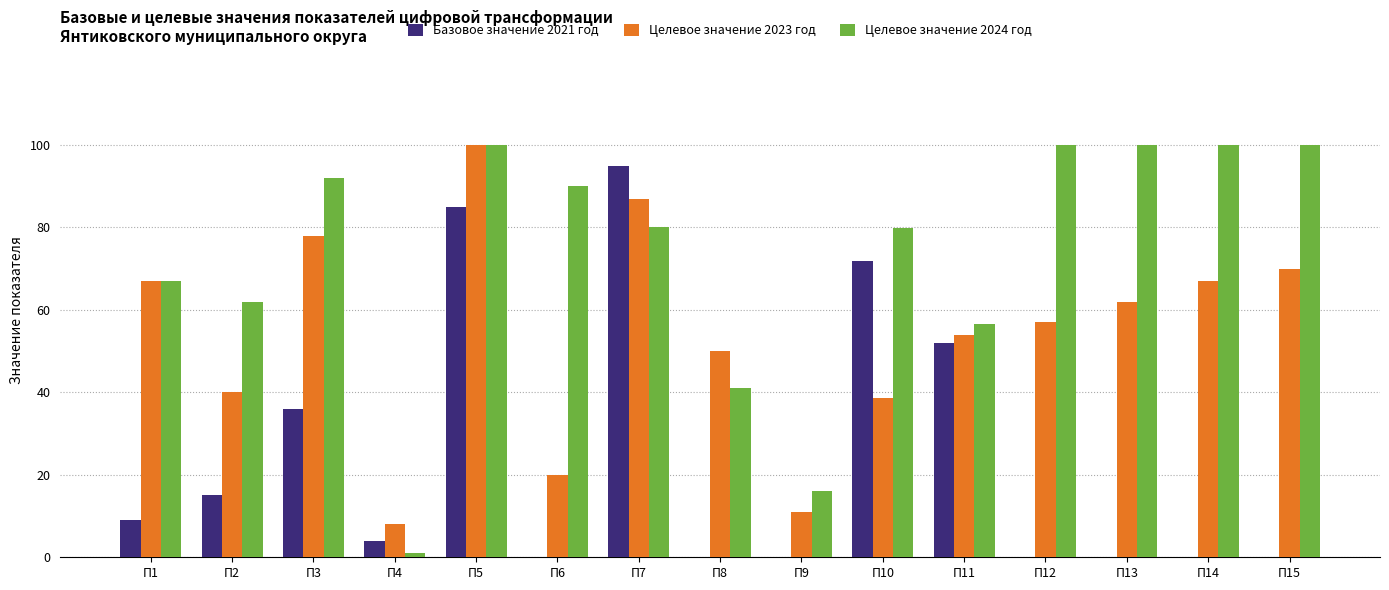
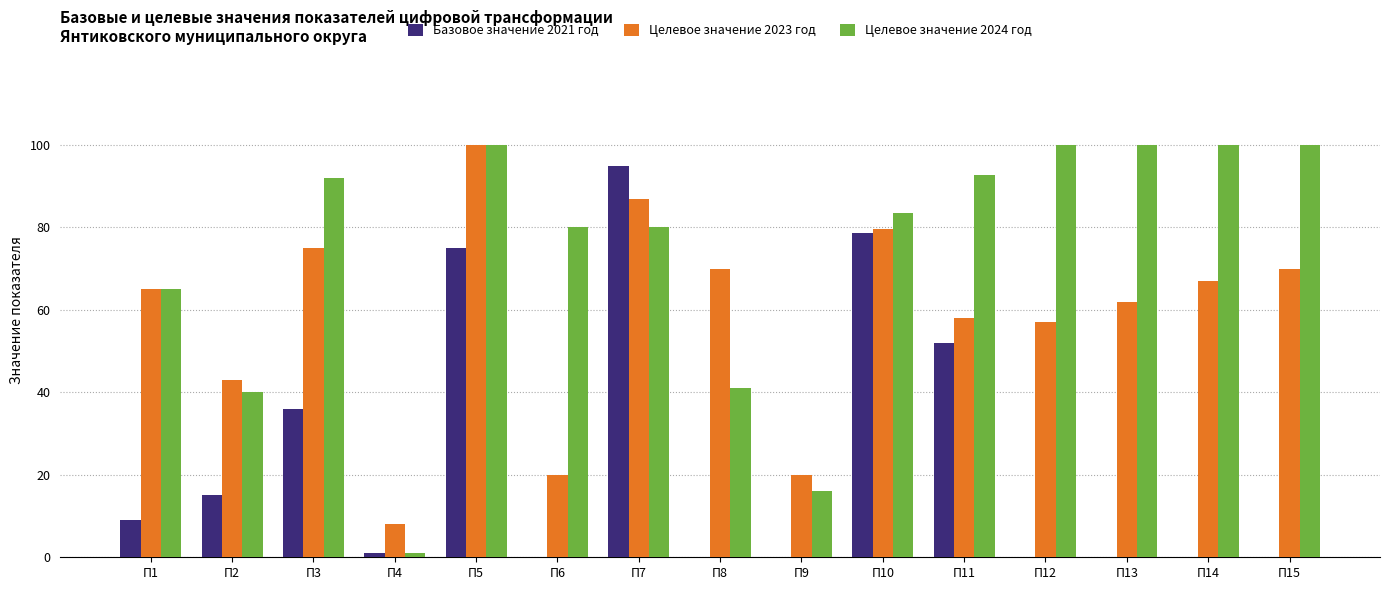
  {
    "Базовое значение 2021 год": {
      "П1": 9,
      "П2": 15,
      "П3": 36,
-     "П4": 4,
-     "П5": 85,
+     "П4": 1,
+     "П5": 75,
      "П6": 0,
      "П7": 95,
      "П8": 0,
      "П9": 0,
-     "П10": 72,
+     "П10": 79,
      "П11": 52,
      "П12": 0,
      "П13": 0,
      "П14": 0,
      "П15": 0
    },
    "Целевое значение 2023 год": {
-     "П1": 67,
-     "П2": 40,
-     "П3": 78,
+     "П1": 65,
+     "П2": 43,
+     "П3": 75,
      "П4": 8,
      "П5": 100,
      "П6": 20,
      "П7": 87,
-     "П8": 50,
-     "П9": 11,
-     "П10": 39,
-     "П11": 54,
+     "П8": 70,
+     "П9": 20,
+     "П10": 80,
+     "П11": 58,
      "П12": 57,
      "П13": 62,
      "П14": 67,
      "П15": 70
    },
    "Целевое значение 2024 год": {
-     "П1": 67,
-     "П2": 62,
+     "П1": 65,
+     "П2": 40,
      "П3": 92,
      "П4": 1,
      "П5": 100,
-     "П6": 90,
+     "П6": 80,
      "П7": 80,
      "П8": 41,
      "П9": 16,
-     "П10": 80,
-     "П11": 57,
+     "П10": 83,
+     "П11": 93,
      "П12": 100,
      "П13": 100,
      "П14": 100,
      "П15": 100
    }
  }
